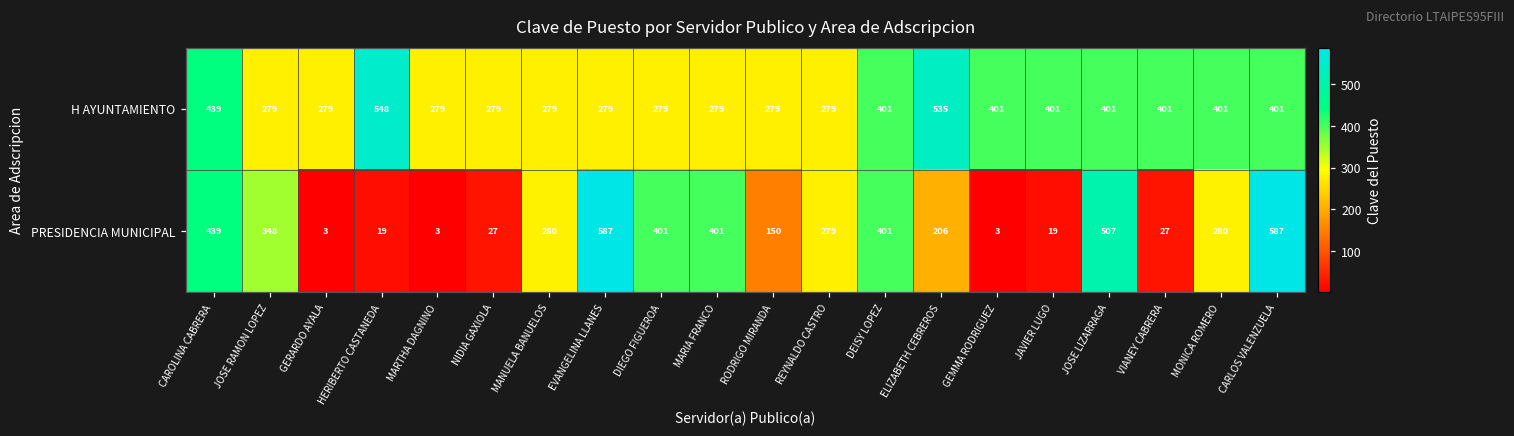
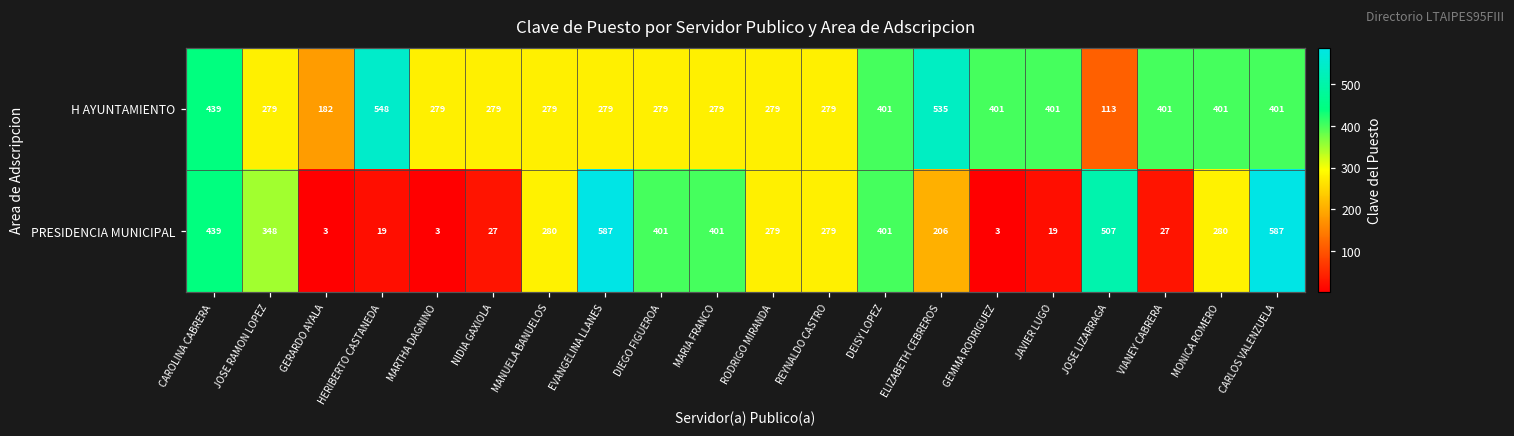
  {
    "H AYUNTAMIENTO": {
      "CAROLINA CABRERA": 439,
      "JOSE RAMON LOPEZ": 279,
-     "GERARDO AYALA": 279,
+     "GERARDO AYALA": 182,
      "HERIBERTO CASTANEDA": 548,
      "MARTHA DAGNINO": 279,
      "NIDIA GAXIOLA": 279,
      "MANUELA BANUELOS": 279,
      "EVANGELINA LLANES": 279,
      "DIEGO FIGUEROA": 279,
      "MARIA FRANCO": 279,
      "RODRIGO MIRANDA": 279,
      "REYNALDO CASTRO": 279,
      "DEISY LOPEZ": 401,
      "ELIZABETH CEBREROS": 535,
      "GEMMA RODRIGUEZ": 401,
      "JAVIER LUGO": 401,
-     "JOSE LIZARRAGA": 401,
+     "JOSE LIZARRAGA": 113,
      "VIANEY CABRERA": 401,
      "MONICA ROMERO": 401,
      "CARLOS VALENZUELA": 401
    },
    "PRESIDENCIA MUNICIPAL": {
      "CAROLINA CABRERA": 439,
      "JOSE RAMON LOPEZ": 348,
      "GERARDO AYALA": 3,
      "HERIBERTO CASTANEDA": 19,
      "MARTHA DAGNINO": 3,
      "NIDIA GAXIOLA": 27,
      "MANUELA BANUELOS": 280,
      "EVANGELINA LLANES": 587,
      "DIEGO FIGUEROA": 401,
      "MARIA FRANCO": 401,
-     "RODRIGO MIRANDA": 150,
+     "RODRIGO MIRANDA": 279,
      "REYNALDO CASTRO": 279,
      "DEISY LOPEZ": 401,
      "ELIZABETH CEBREROS": 206,
      "GEMMA RODRIGUEZ": 3,
      "JAVIER LUGO": 19,
      "JOSE LIZARRAGA": 507,
      "VIANEY CABRERA": 27,
      "MONICA ROMERO": 280,
      "CARLOS VALENZUELA": 587
    }
  }
